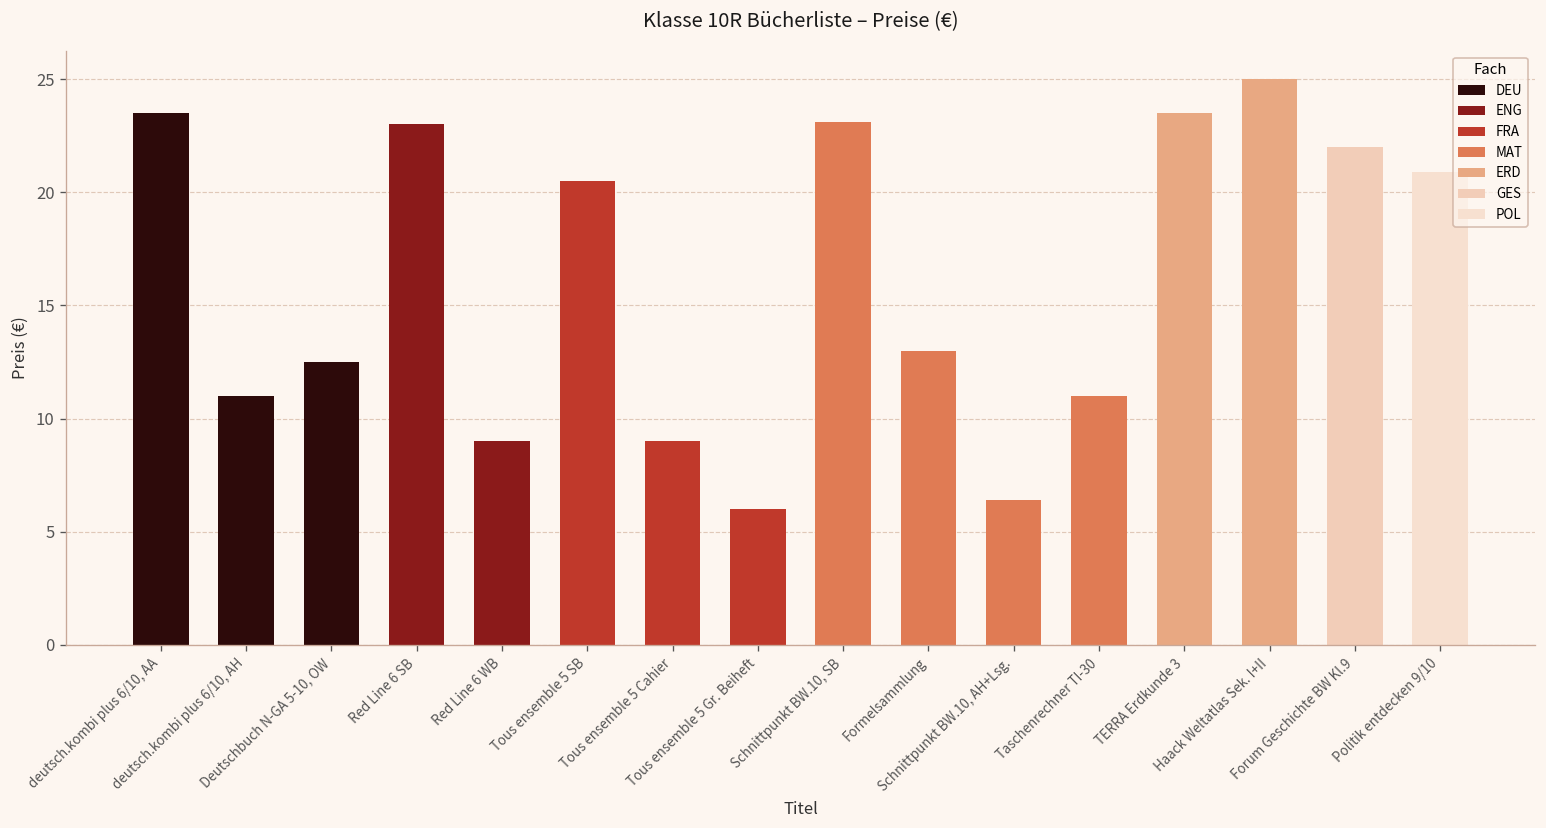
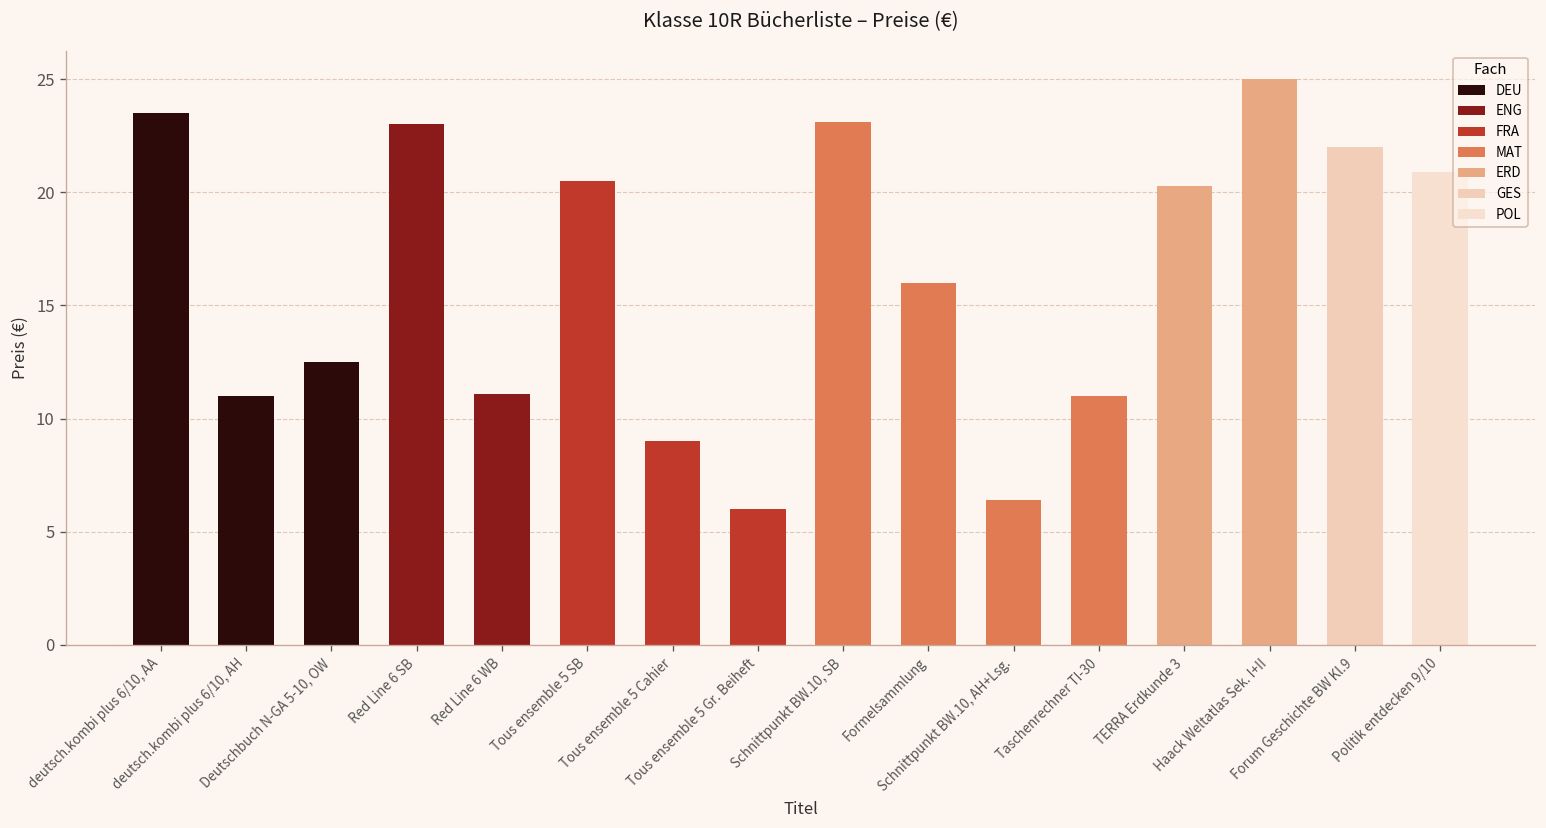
  {
    "deutsch.kombi plus 6/10, AA": 23.5,
    "deutsch.kombi plus 6/10, AH": 11.0,
    "Deutschbuch N-GA 5-10, OW": 12.5,
    "Red Line 6 SB": 23.0,
-   "Red Line 6 WB": 9.0,
+   "Red Line 6 WB": 11.1,
    "Tous ensemble 5 SB": 20.5,
    "Tous ensemble 5 Cahier": 9.0,
    "Tous ensemble 5 Gr. Beiheft": 6.0,
    "Schnittpunkt BW.10, SB": 23.1,
-   "Formelsammlung": 13,
+   "Formelsammlung": 16,
    "Schnittpunkt BW.10, AH+Lsg.": 6.4,
    "Taschenrechner TI-30": 11.0,
-   "TERRA Erdkunde 3": 23.5,
+   "TERRA Erdkunde 3": 20.3,
    "Haack Weltatlas Sek. I+II": 25.0,
    "Forum Geschichte BW Kl.9": 22.0,
    "Politik entdecken 9/10": 20.9
  }
